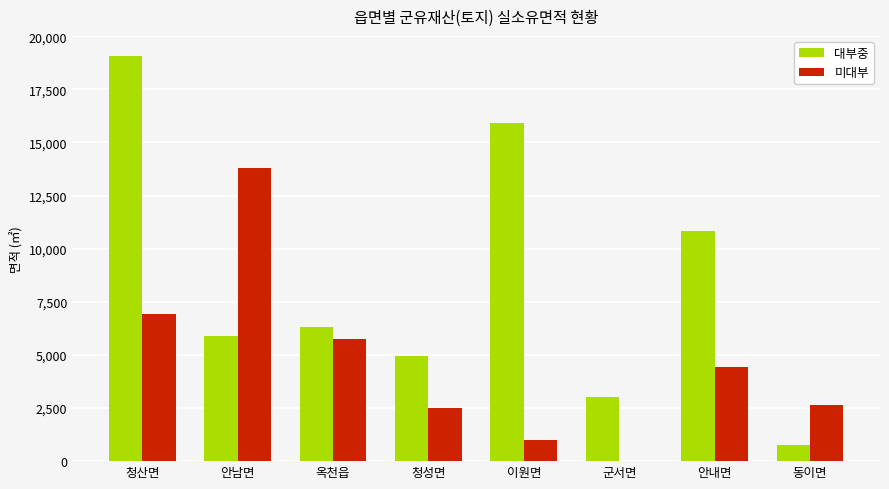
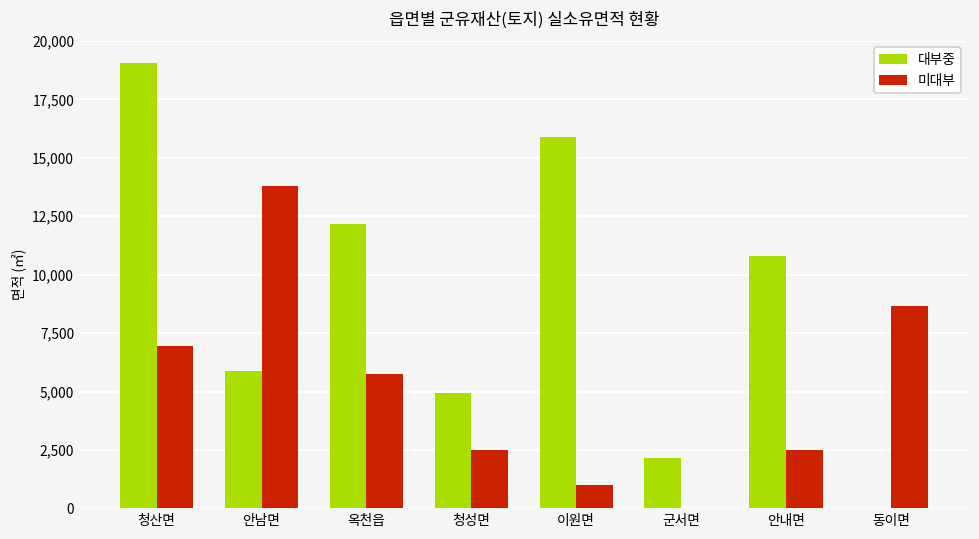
  {
    "대부중": {
      "청산면": "19,100",
      "안남면": "5,900",
-     "옥천읍": "6,300",
+     "옥천읍": "12,200",
      "청성면": "4,900",
      "이원면": "15,900",
-     "군서면": "3,000",
+     "군서면": "2,100",
      "안내면": "10,800",
-     "동이면": "700"
+     "동이면": "0"
    },
    "미대부": {
      "청산면": "6,900",
      "안남면": "13,800",
      "옥천읍": "5,800",
      "청성면": "2,500",
      "이원면": "1,000",
      "군서면": "0",
-     "안내면": "4,500",
-     "동이면": "2,700"
+     "안내면": "2,500",
+     "동이면": "8,700"
    }
  }
